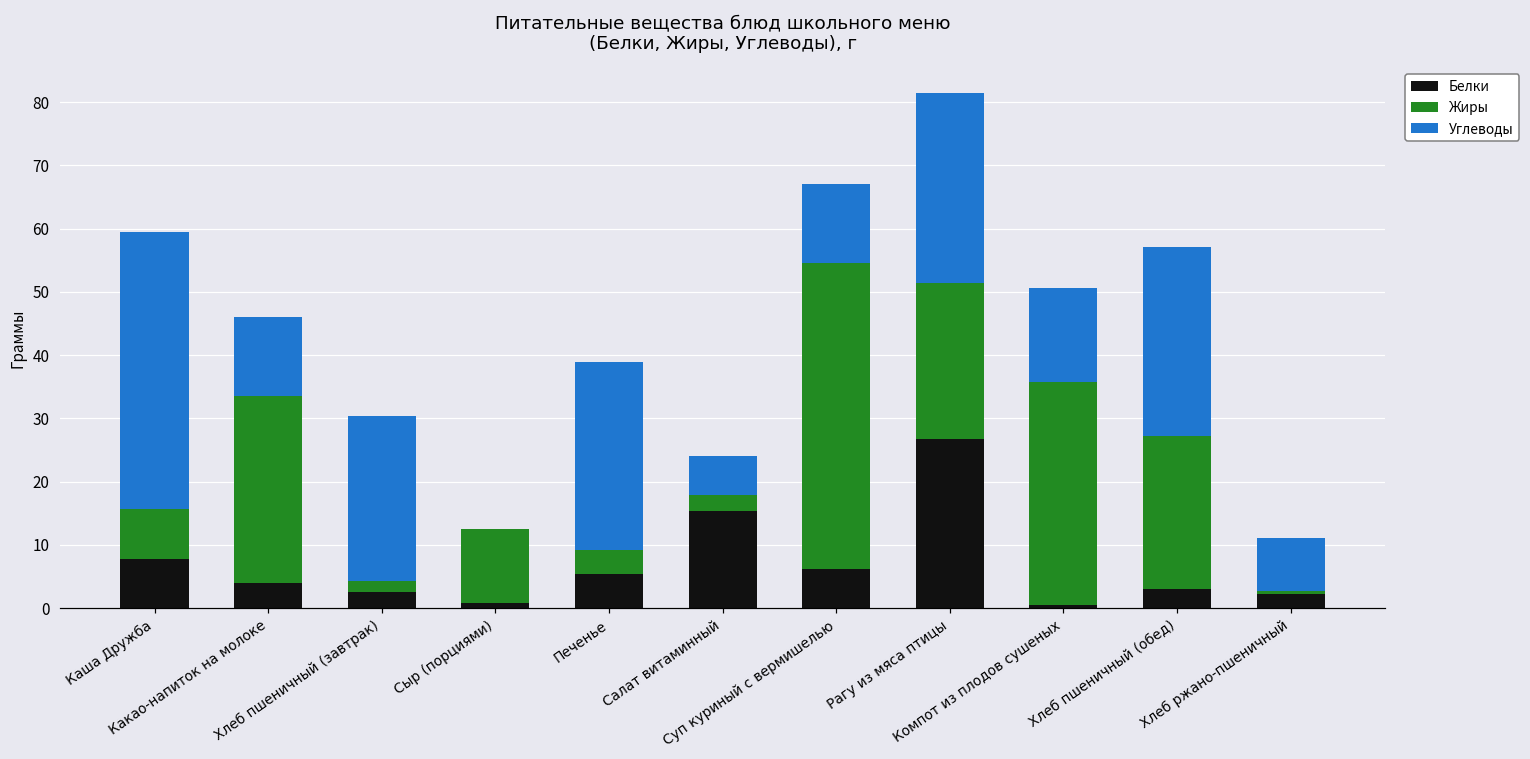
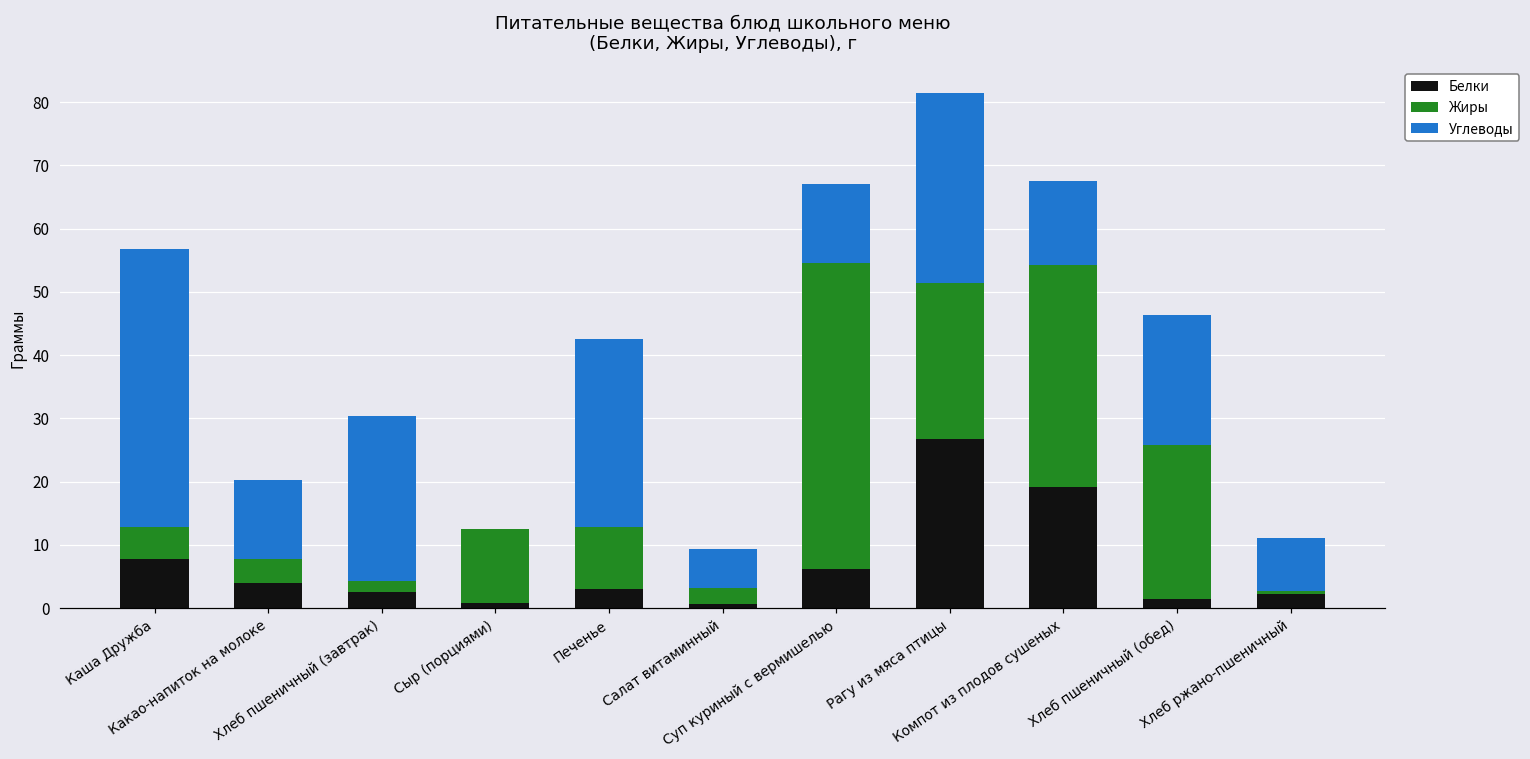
  {
    "Белки": {
      "Каша Дружба": 8,
      "Какао-напиток на молоке": 4,
      "Хлеб пшеничный (завтрак)": 3,
      "Сыр (порциями)": 1,
-     "Печенье": 5,
-     "Салат витаминный": 15,
+     "Печенье": 3,
+     "Салат витаминный": 1,
      "Суп куриный с вермишелью": 6,
      "Рагу из мяса птицы": 27,
-     "Компот из плодов сушеных": 0,
-     "Хлеб пшеничный (обед)": 3,
+     "Компот из плодов сушеных": 19,
+     "Хлеб пшеничный (обед)": 2,
      "Хлеб ржано-пшеничный": 2
    },
    "Жиры": {
-     "Каша Дружба": 8,
-     "Какао-напиток на молоке": 30,
+     "Каша Дружба": 5,
+     "Какао-напиток на молоке": 4,
      "Хлеб пшеничный (завтрак)": 2,
      "Сыр (порциями)": 12,
-     "Печенье": 4,
+     "Печенье": 10,
      "Салат витаминный": 2,
      "Суп куриный с вермишелью": 48,
      "Рагу из мяса птицы": 25,
      "Компот из плодов сушеных": 35,
      "Хлеб пшеничный (обед)": 24,
      "Хлеб ржано-пшеничный": 0
    },
    "Углеводы": {
      "Каша Дружба": 44,
      "Какао-напиток на молоке": 12,
      "Хлеб пшеничный (завтрак)": 26,
      "Сыр (порциями)": 0,
      "Печенье": 30,
      "Салат витаминный": 6,
      "Суп куриный с вермишелью": 13,
      "Рагу из мяса птицы": 30,
-     "Компот из плодов сушеных": 15,
-     "Хлеб пшеничный (обед)": 30,
+     "Компот из плодов сушеных": 13,
+     "Хлеб пшеничный (обед)": 21,
      "Хлеб ржано-пшеничный": 8
    }
  }
